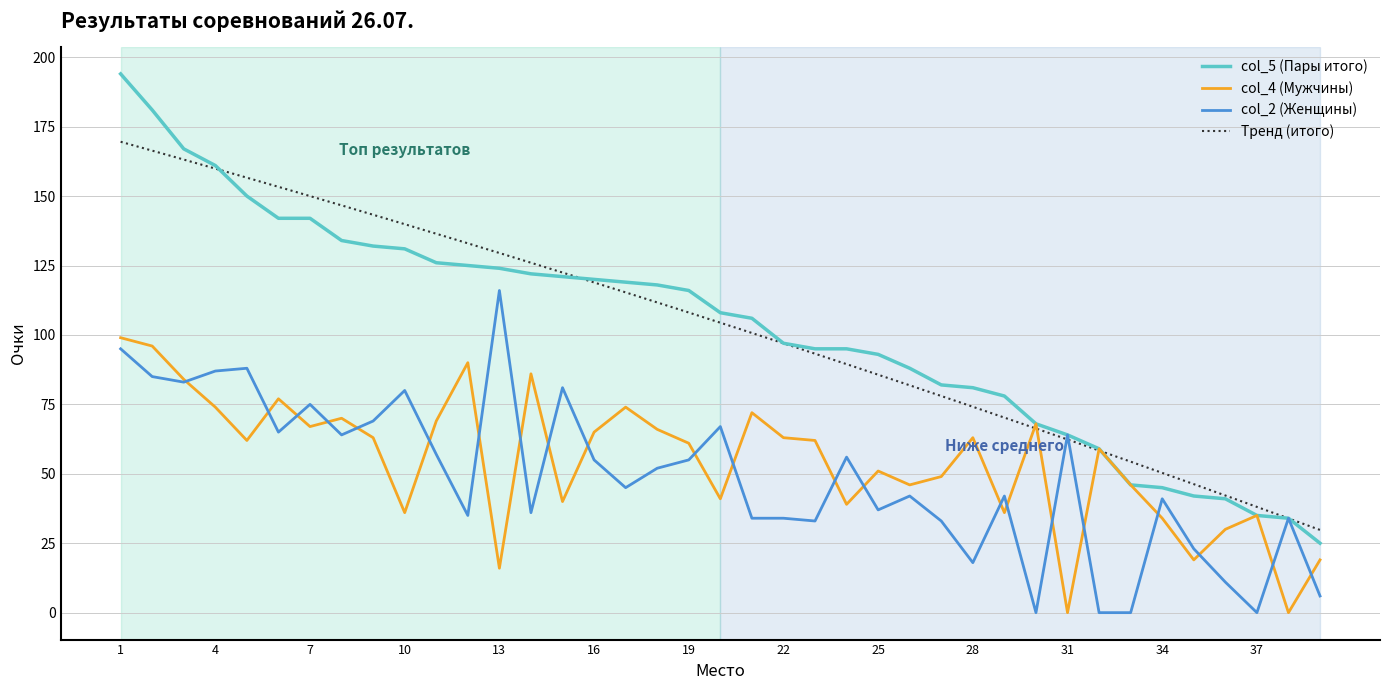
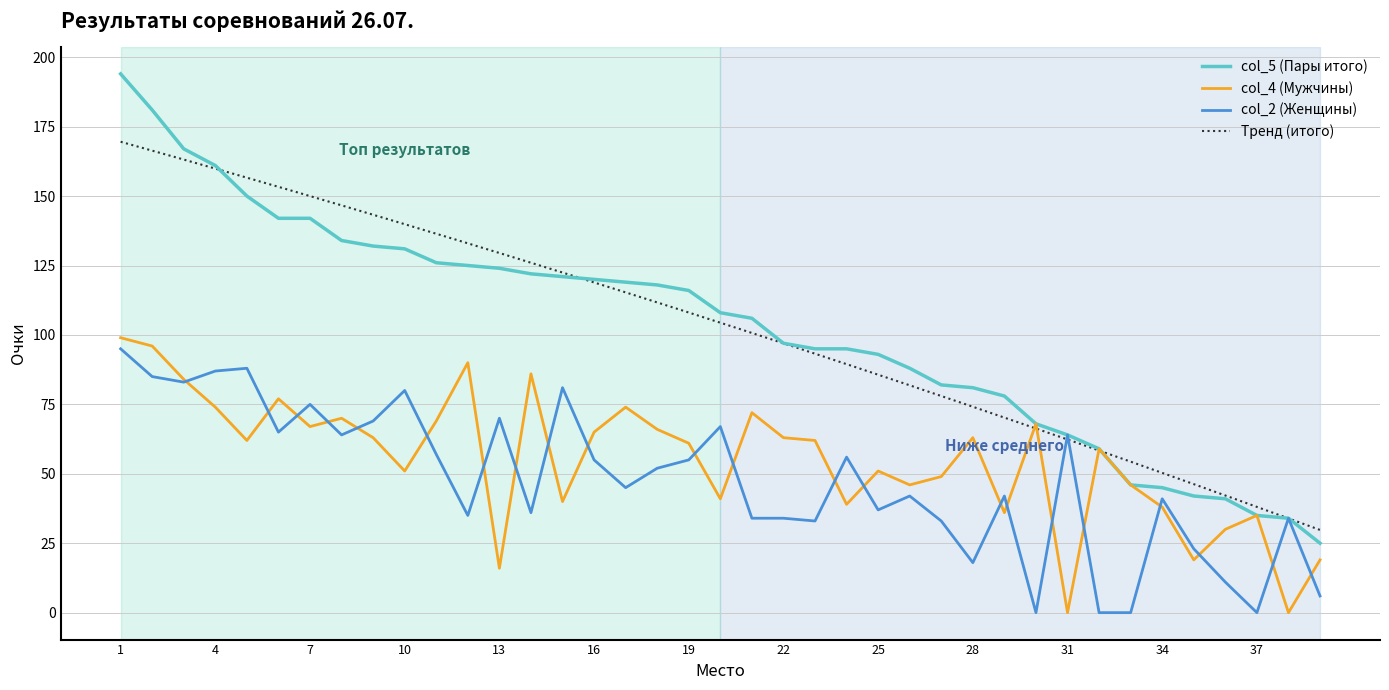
  {
    "col_5 (Пары итого)": {
      "1": 194,
      "4": 161,
      "7": 142,
      "10": 131,
      "13": 124,
      "16": 120,
      "19": 116,
      "25": 93,
      "28": 81,
      "34": 45
    },
    "col_4 (Мужчины)": {
      "1": 99,
      "4": 74,
      "7": 67,
-     "10": 36,
+     "10": 51,
      "13": 16,
      "16": 65,
      "19": 61,
      "22": 63,
      "25": 51,
      "28": 63,
      "31": 0,
-     "34": 34
+     "34": 38
    },
    "col_2 (Женщины)": {
      "1": 95,
      "4": 87,
      "7": 75,
      "10": 80,
-     "13": 116,
+     "13": 70,
      "16": 55,
      "19": 55,
      "22": 34,
      "25": 37,
      "28": 18,
      "34": 41,
      "37": 0
    },
    "Тренд (итого)": {
      "1": 170
    }
  }
